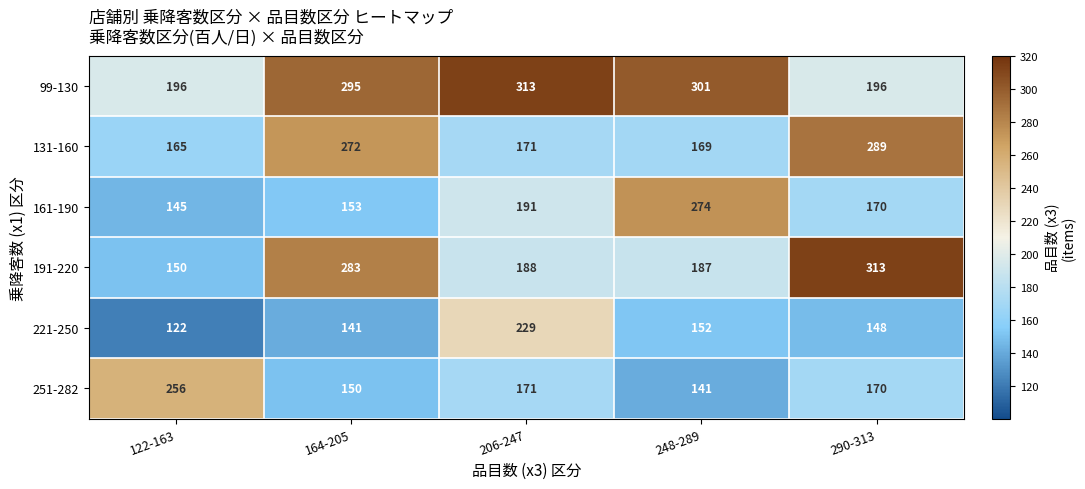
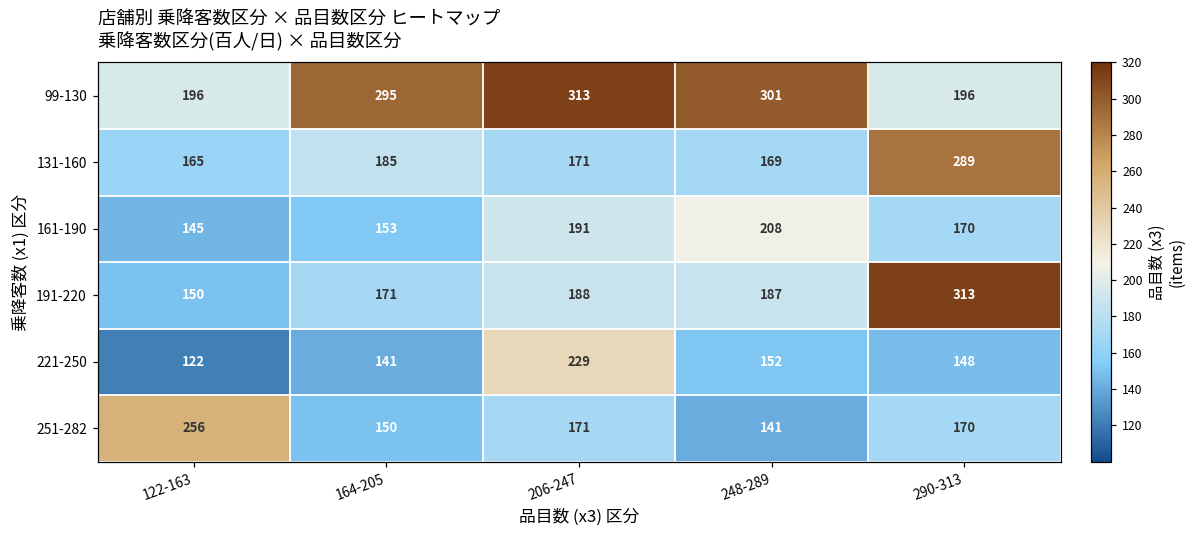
  {
    "99-130": {
      "122-163": 196,
      "164-205": 295,
      "206-247": 313,
      "248-289": 301,
      "290-313": 196
    },
    "131-160": {
      "122-163": 165,
-     "164-205": 272,
+     "164-205": 185,
      "206-247": 171,
      "248-289": 169,
      "290-313": 289
    },
    "161-190": {
      "122-163": 145,
      "164-205": 153,
      "206-247": 191,
-     "248-289": 274,
+     "248-289": 208,
      "290-313": 170
    },
    "191-220": {
      "122-163": 150,
-     "164-205": 283,
+     "164-205": 171,
      "206-247": 188,
      "248-289": 187,
      "290-313": 313
    },
    "221-250": {
      "122-163": 122,
      "164-205": 141,
      "206-247": 229,
      "248-289": 152,
      "290-313": 148
    },
    "251-282": {
      "122-163": 256,
      "164-205": 150,
      "206-247": 171,
      "248-289": 141,
      "290-313": 170
    }
  }
